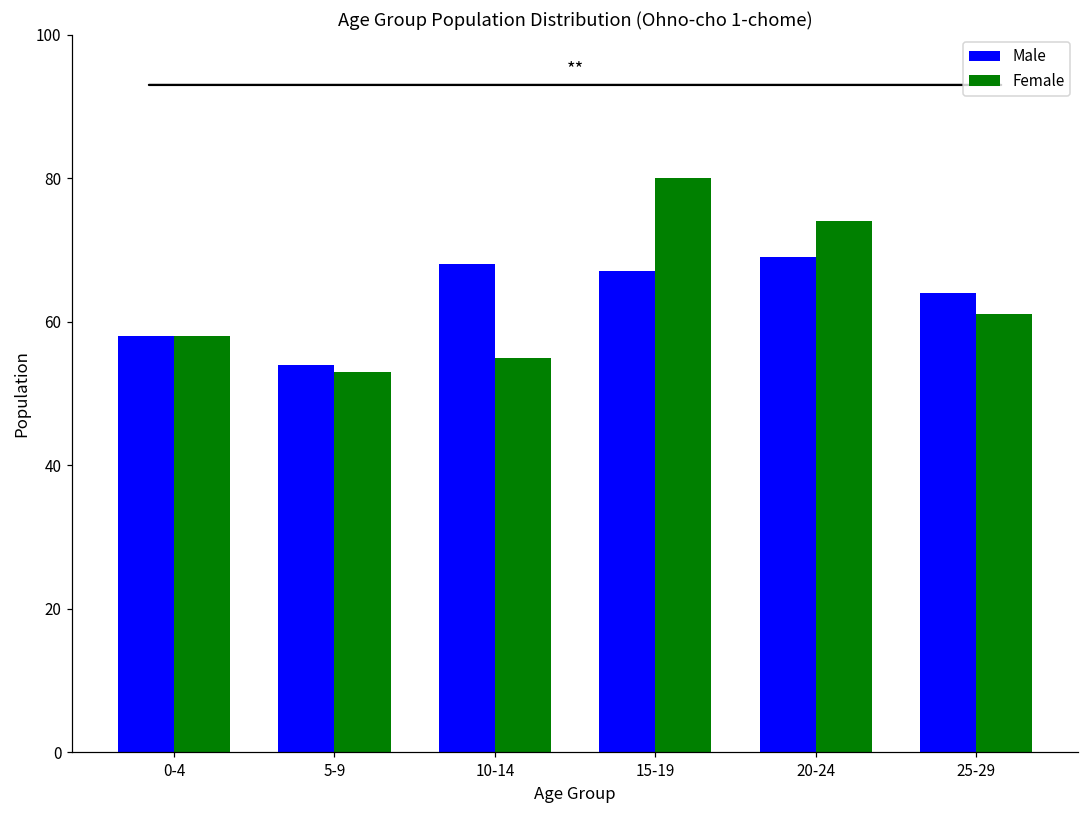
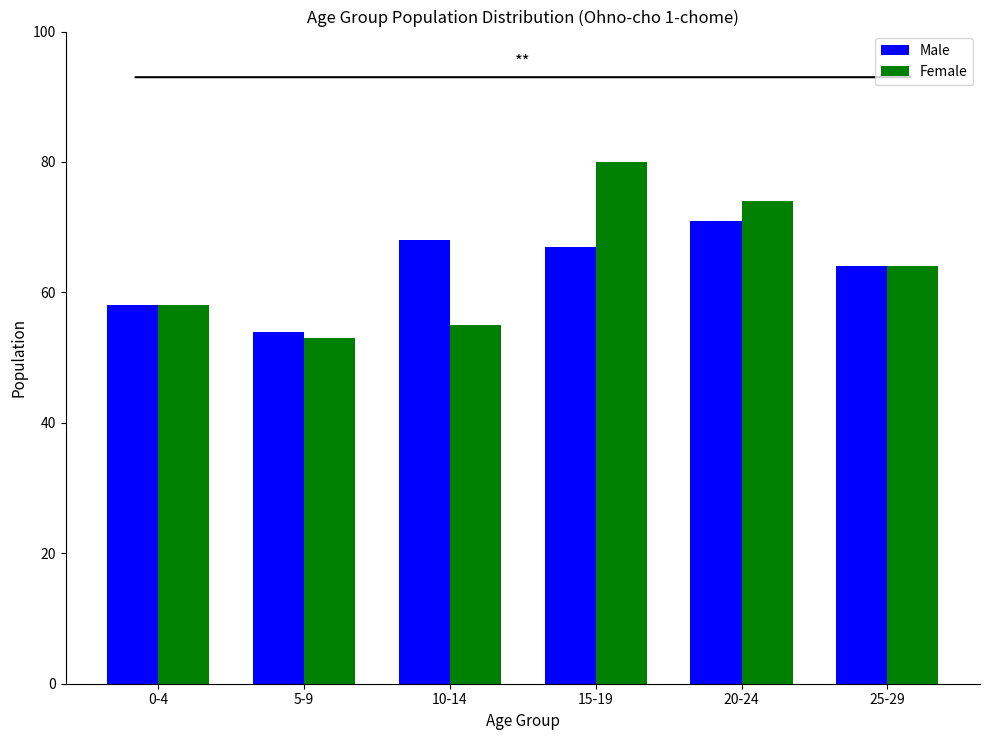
  {
    "Male": {
      "0-4": 58,
      "5-9": 54,
      "10-14": 68,
      "15-19": 67,
-     "20-24": 69,
+     "20-24": 71,
      "25-29": 64
    },
    "Female": {
      "0-4": 58,
      "5-9": 53,
      "10-14": 55,
      "15-19": 80,
      "20-24": 74,
-     "25-29": 61
+     "25-29": 64
    }
  }
